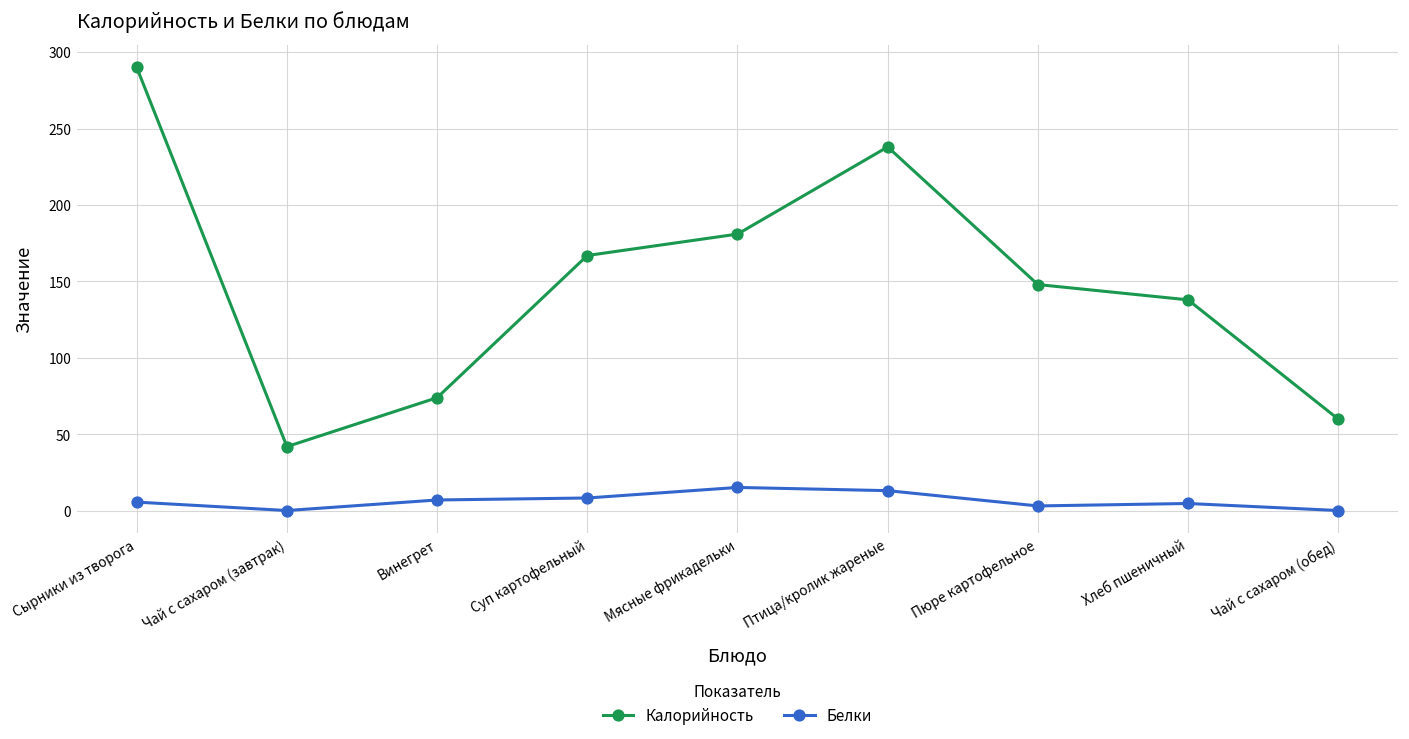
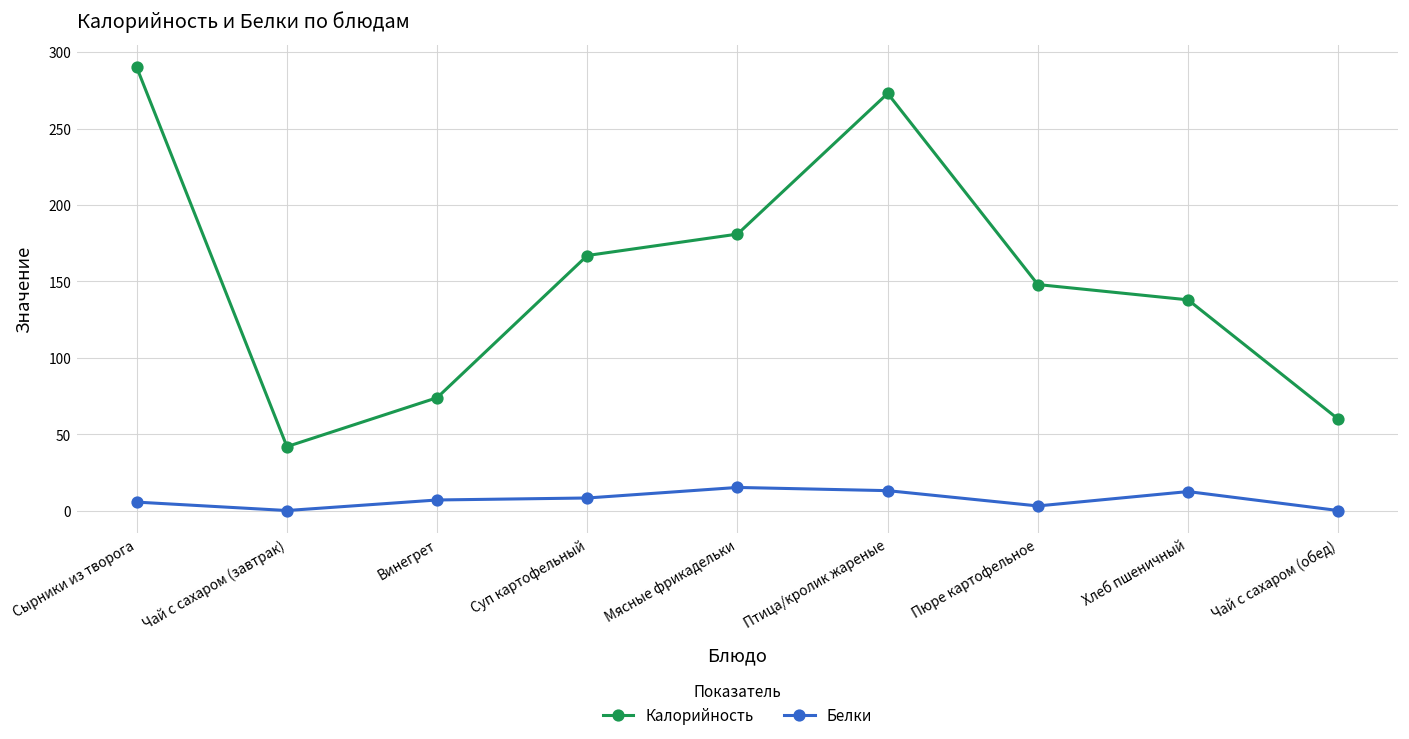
  {
    "Калорийность": {
      "Сырники из творога": 290,
      "Чай с сахаром (завтрак)": 42,
      "Винегрет": 74,
      "Суп картофельный": 167,
      "Мясные фрикадельки": 181,
-     "Птица/кролик жареные": 238,
+     "Птица/кролик жареные": 273,
      "Пюре картофельное": 148,
      "Хлеб пшеничный": 138,
      "Чай с сахаром (обед)": 60
    },
    "Белки": {
      "Сырники из творога": 6,
      "Чай с сахаром (завтрак)": 0,
      "Винегрет": 7,
      "Суп картофельный": 8,
      "Мясные фрикадельки": 15,
      "Птица/кролик жареные": 13,
      "Пюре картофельное": 3,
-     "Хлеб пшеничный": 5,
+     "Хлеб пшеничный": 13,
      "Чай с сахаром (обед)": 0
    }
  }
